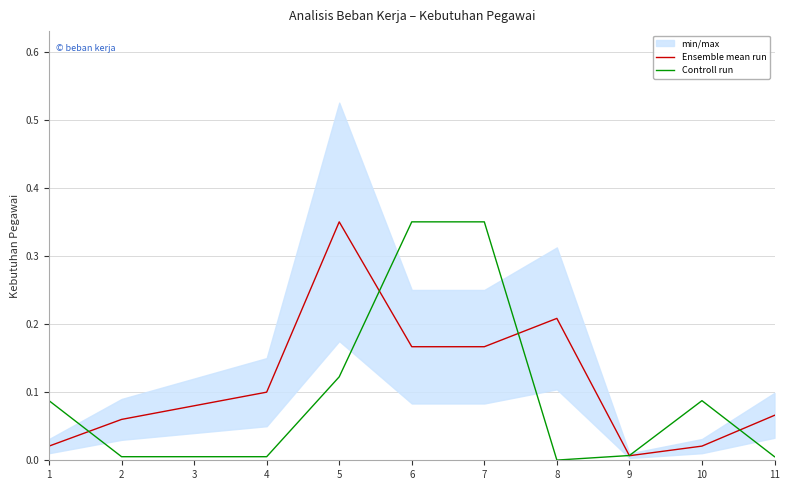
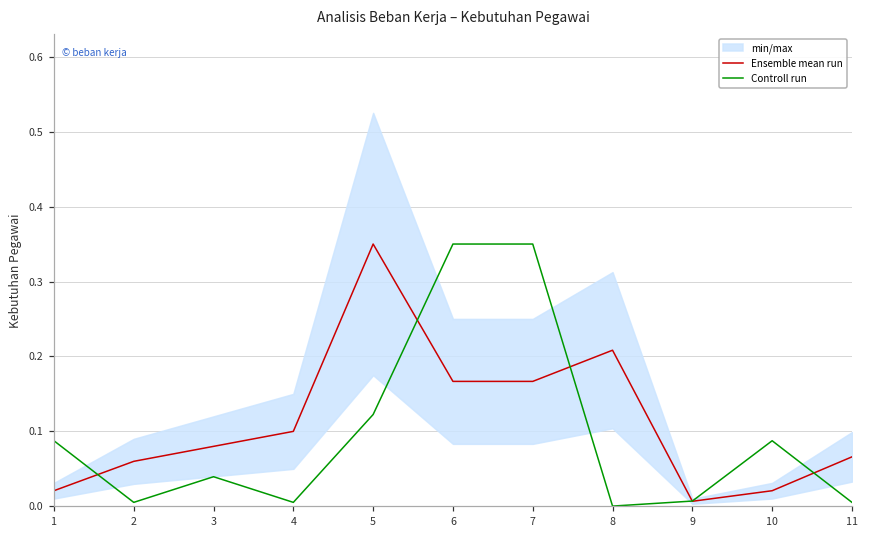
  {
    "Ensemble mean run": {
      "1": 0.02,
      "2": 0.06,
      "3": 0.08,
      "4": 0.10,
      "5": 0.35,
      "6": 0.17,
      "7": 0.17,
      "8": 0.21,
      "10": 0.02,
      "11": 0.07
    },
    "Controll run": {
      "1": 0.09,
      "2": 0.01,
-     "3": 0.01,
+     "3": 0.04,
      "4": 0.01,
      "5": 0.12,
      "6": 0.35,
      "7": 0.35,
      "8": 0.00,
      "10": 0.09,
      "11": 0.01
    }
  }
